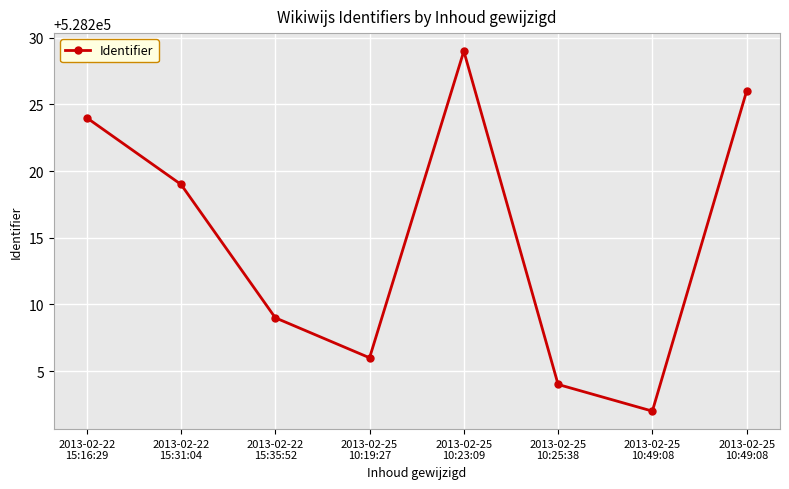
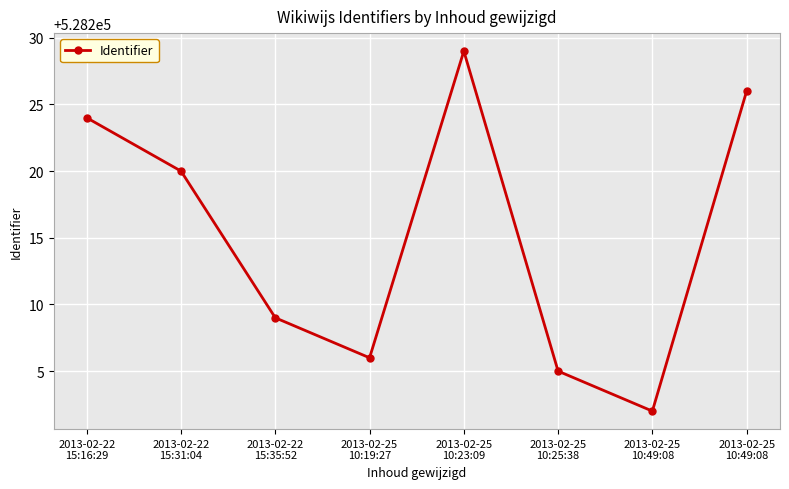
  {
    "2013-02-22 15:16:29": 528224,
-   "2013-02-22 15:31:04": 528219,
+   "2013-02-22 15:31:04": 528220,
    "2013-02-22 15:35:52": 528209,
    "2013-02-25 10:19:27": 528206,
    "2013-02-25 10:23:09": 528229,
-   "2013-02-25 10:25:38": 528204
+   "2013-02-25 10:25:38": 528205
  }
